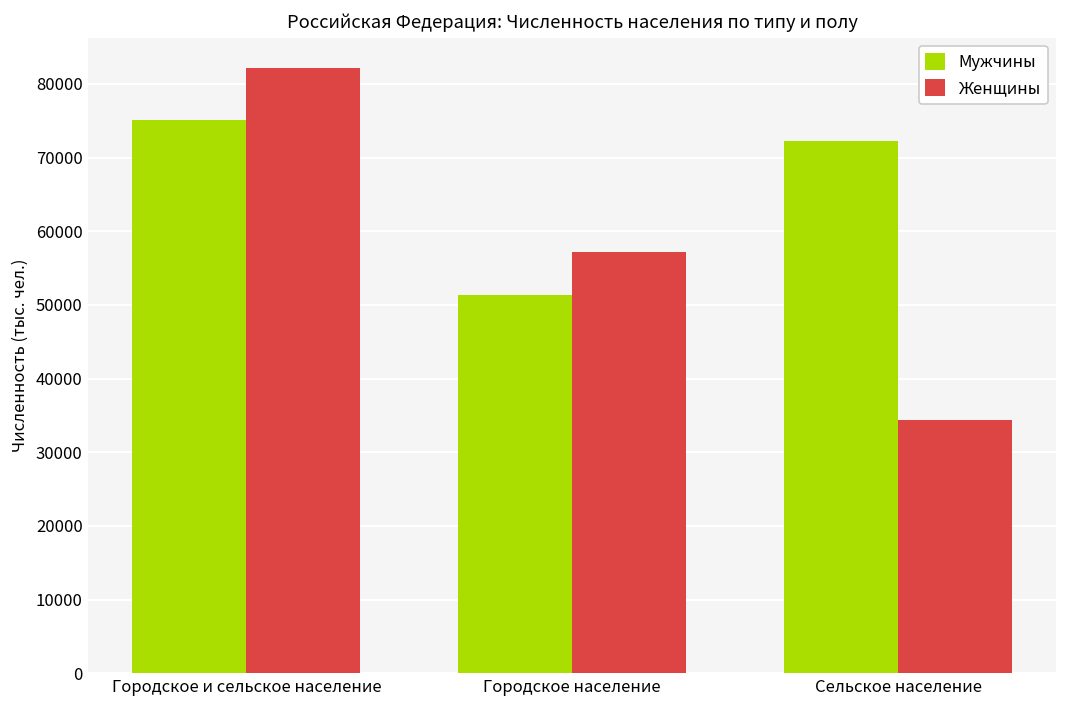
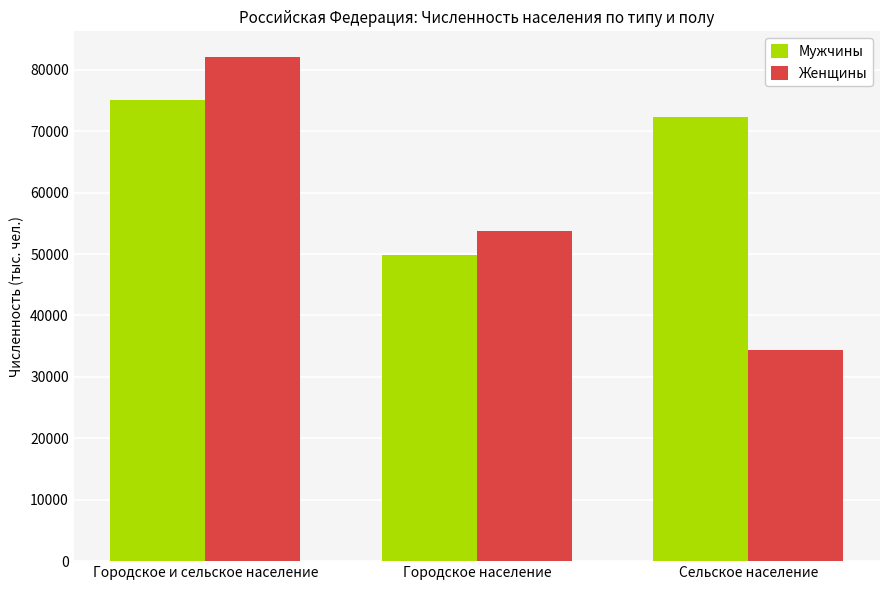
  {
    "Мужчины": {
      "Городское и сельское население": 75000,
-     "Городское население": 51000,
+     "Городское население": 50000,
      "Сельское население": 72000
    },
    "Женщины": {
      "Городское и сельское население": 82000,
-     "Городское население": 57000,
+     "Городское население": 54000,
      "Сельское население": 34000
    }
  }
